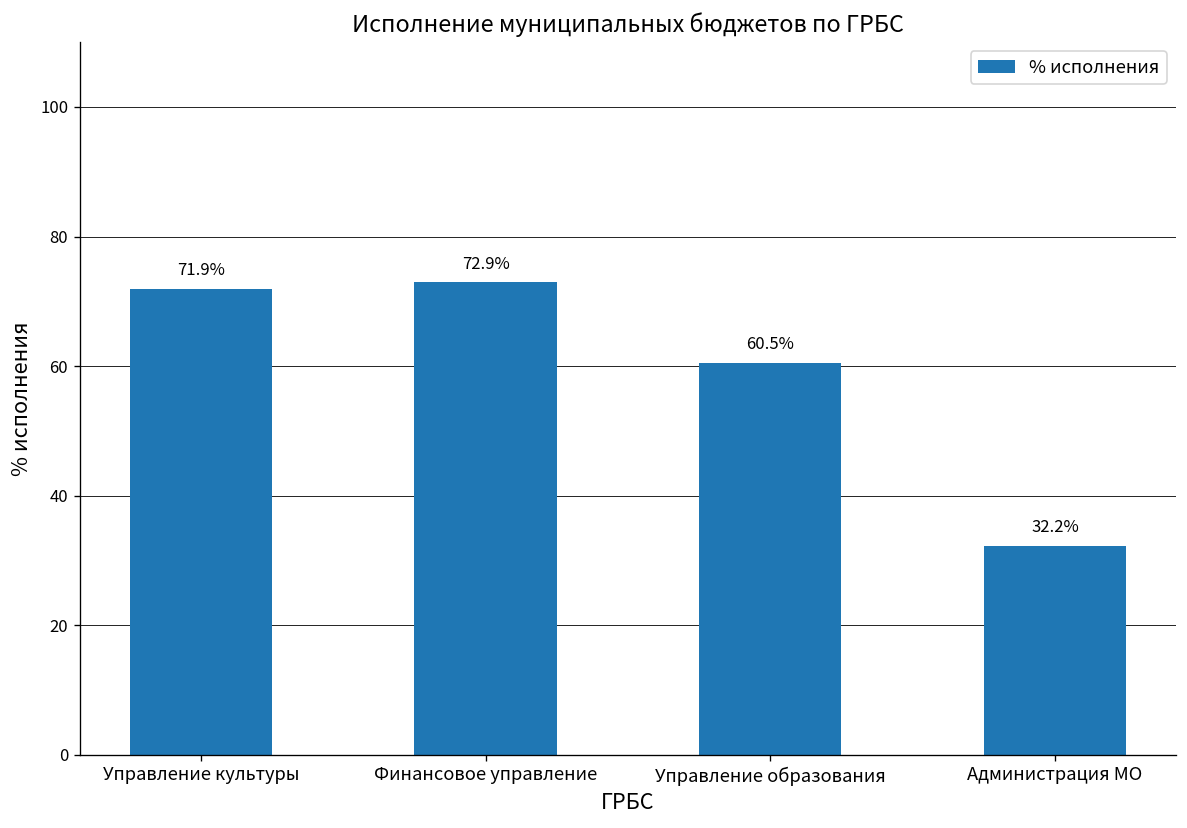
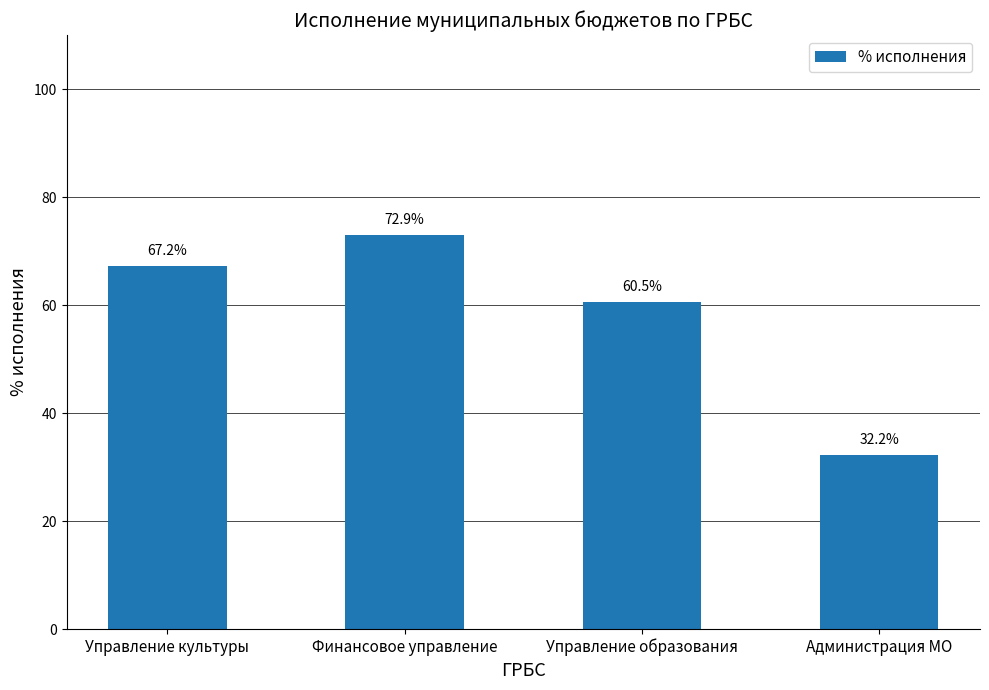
  {
-   "Управление культуры": "71.9%",
+   "Управление культуры": "67.2%",
    "Финансовое управление": "72.9%",
    "Управление образования": "60.5%",
    "Администрация МО": "32.2%"
  }
